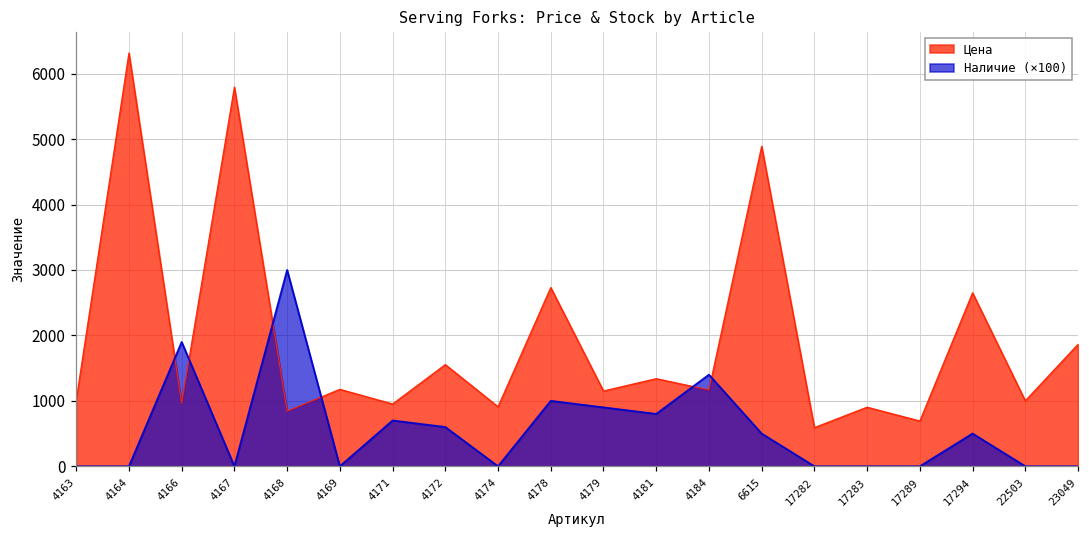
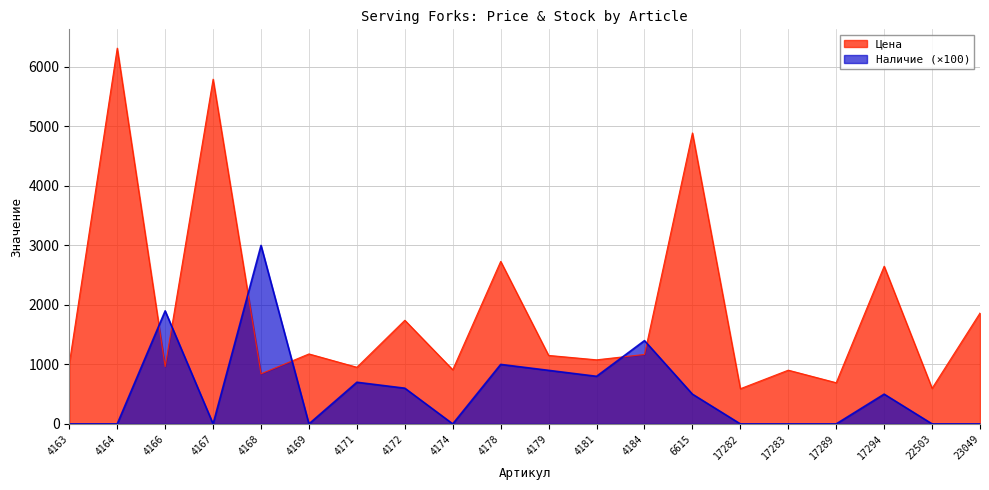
  {
    "Цена": {
      "4163": 1000,
      "4164": 6300,
      "4166": 1000,
      "4167": 5800,
      "4168": 800,
      "4169": 1200,
      "4171": 1000,
-     "4172": 1600,
+     "4172": 1700,
      "4174": 900,
      "4178": 2700,
      "4179": 1200,
-     "4181": 1300,
+     "4181": 1100,
      "4184": 1200,
      "6615": 4900,
      "17282": 600,
      "17283": 900,
      "17289": 700,
      "17294": 2700,
-     "22503": 1000,
+     "22503": 600,
      "23049": 1900
    },
    "Наличие (×100)": {
      "4163": 0,
      "4164": 0,
      "4166": 1900,
      "4167": 0,
      "4168": 3000,
      "4169": 0,
      "4171": 700,
      "4172": 600,
      "4174": 0,
      "4178": 1000,
      "4179": 900,
      "4181": 800,
      "4184": 1400,
      "6615": 500,
      "17282": 0,
      "17283": 0,
      "17289": 0,
      "17294": 500,
      "22503": 0,
      "23049": 0
    }
  }
